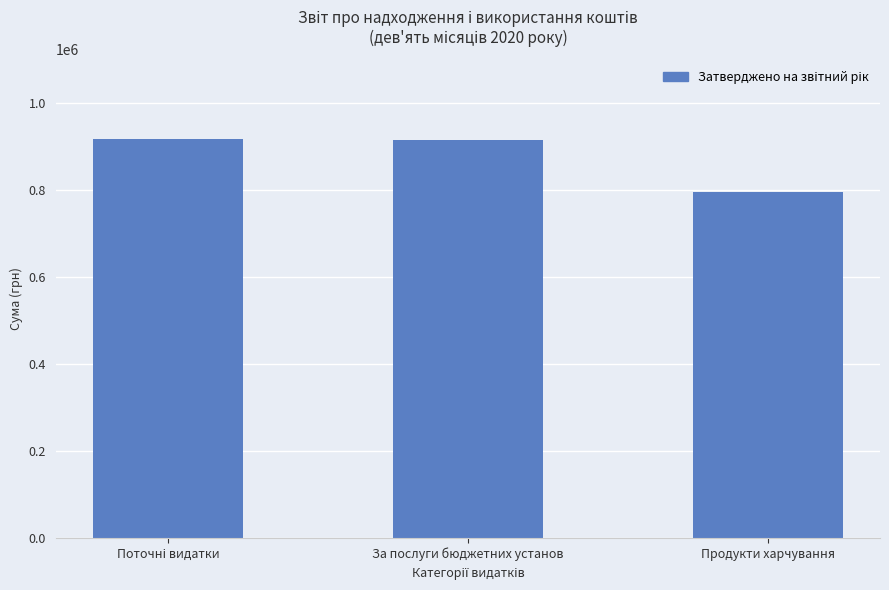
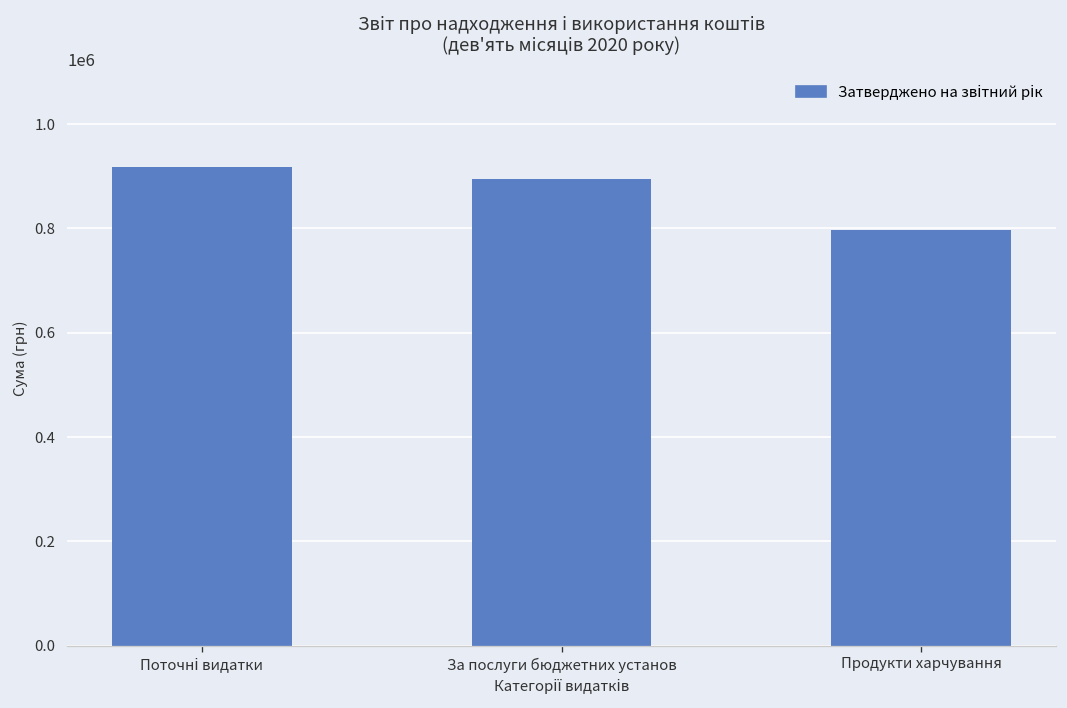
  {
    "Поточні видатки": 920000,
-   "За послуги бюджетних установ": 910000,
+   "За послуги бюджетних установ": 900000,
    "Продукти харчування": 800000
  }
